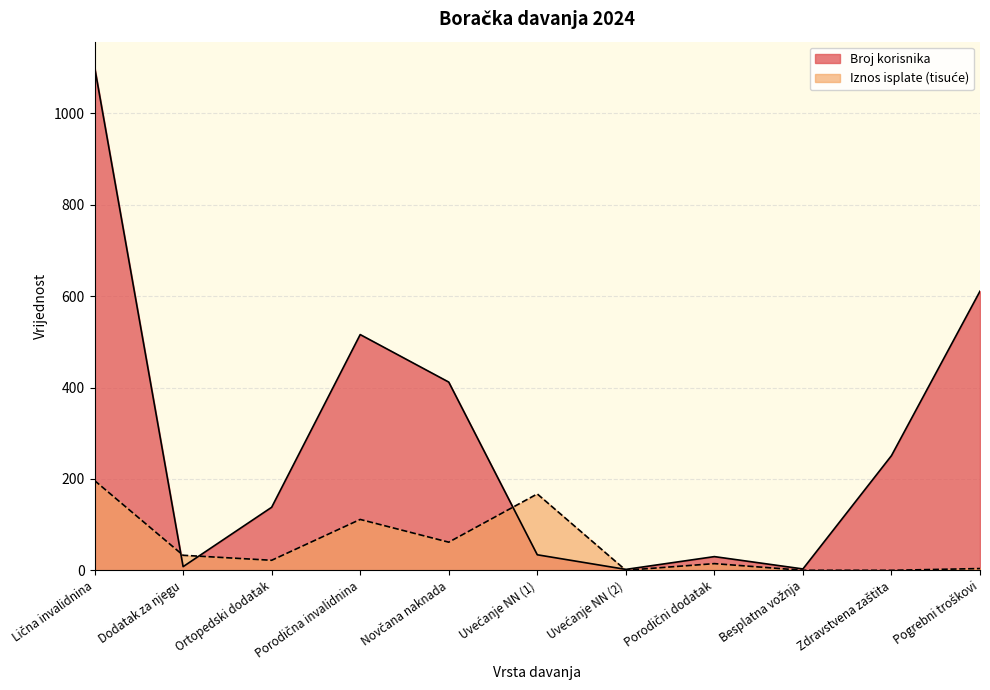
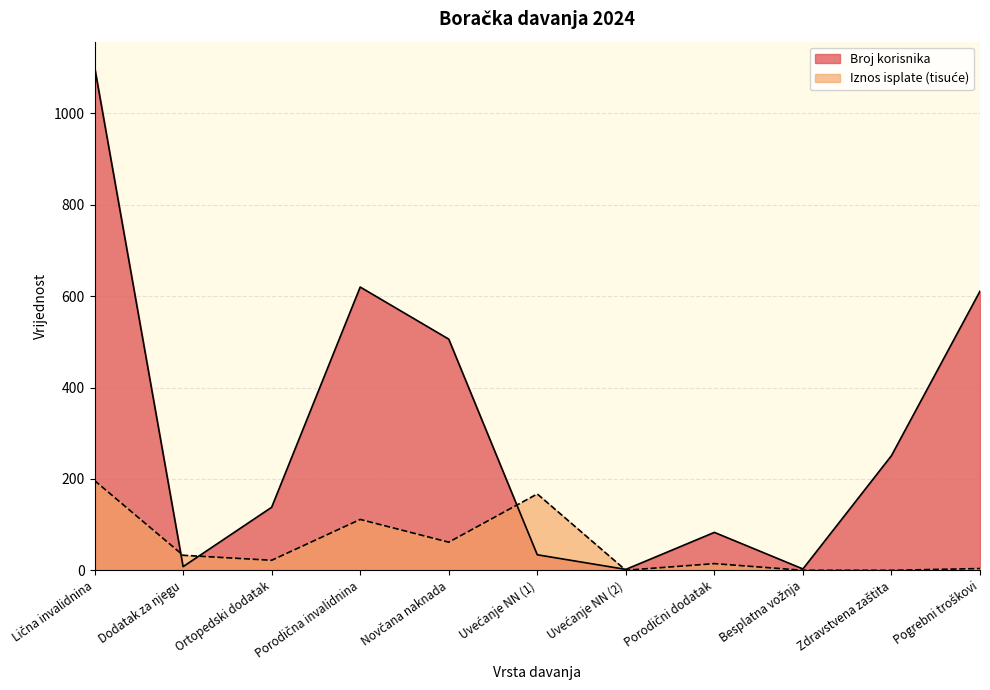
  {
    "Broj korisnika": {
      "Lična invalidnina": 1100,
      "Dodatak za njegu": 10,
      "Ortopedski dodatak": 140,
-     "Porodična invalidnina": 520,
-     "Novčana naknada": 410,
+     "Porodična invalidnina": 620,
+     "Novčana naknada": 510,
      "Uvećanje NN (1)": 30,
-     "Porodični dodatak": 30,
+     "Porodični dodatak": 80,
      "Zdravstvena zaštita": 250,
      "Pogrebni troškovi": 610
    },
    "Iznos isplate (tisuće)": {
      "Lična invalidnina": 200,
      "Dodatak za njegu": 30,
      "Ortopedski dodatak": 20,
      "Porodična invalidnina": 110,
      "Novčana naknada": 60,
      "Uvećanje NN (1)": 170,
      "Porodični dodatak": 10,
      "Zdravstvena zaštita": 0,
      "Pogrebni troškovi": 0
    }
  }
